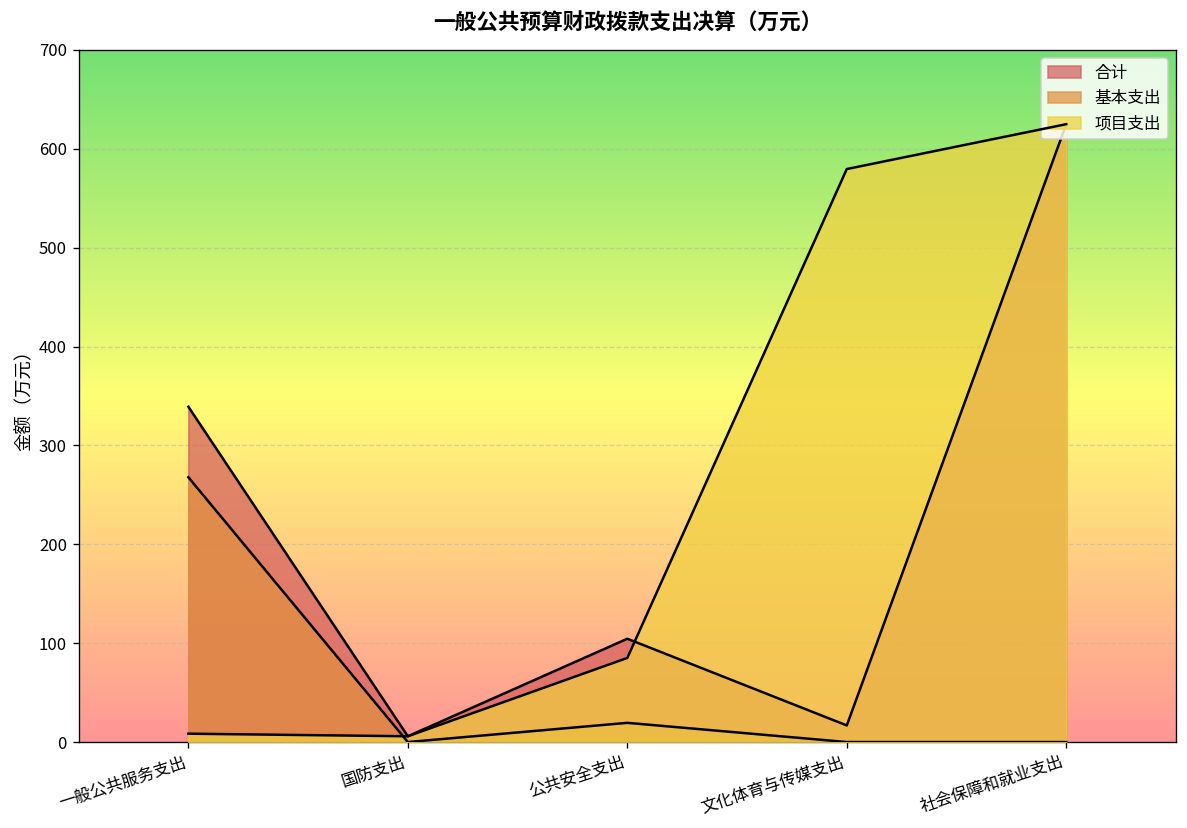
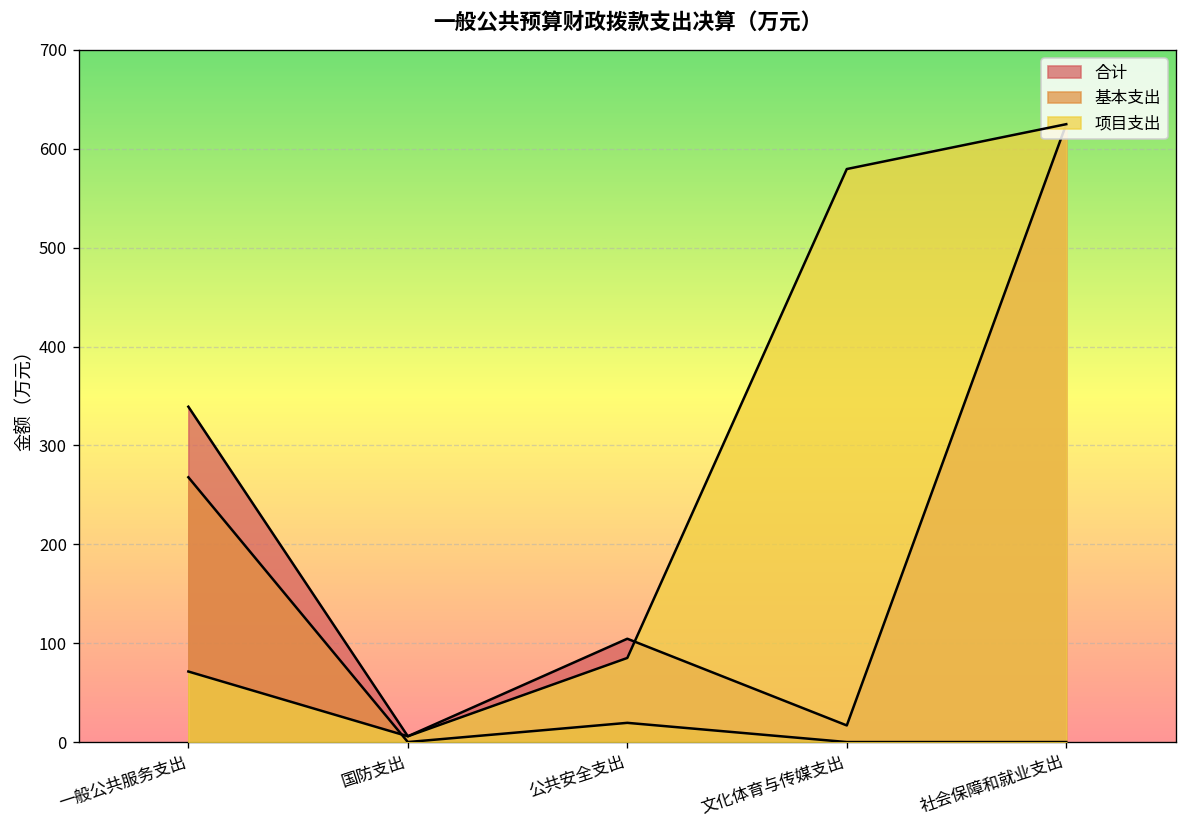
  {
    "项目支出": {
-     "一般公共服务支出": 10,
+     "一般公共服务支出": 70,
      "公共安全支出": 90,
      "文化体育与传媒支出": 580
    }
  }
